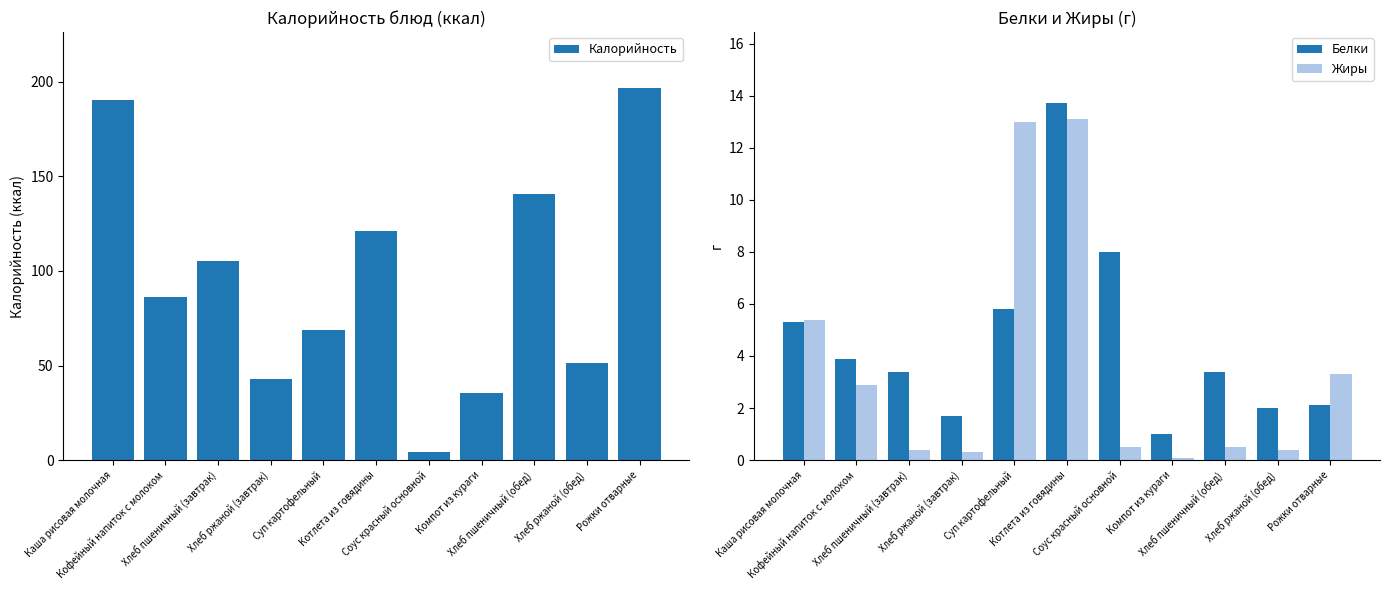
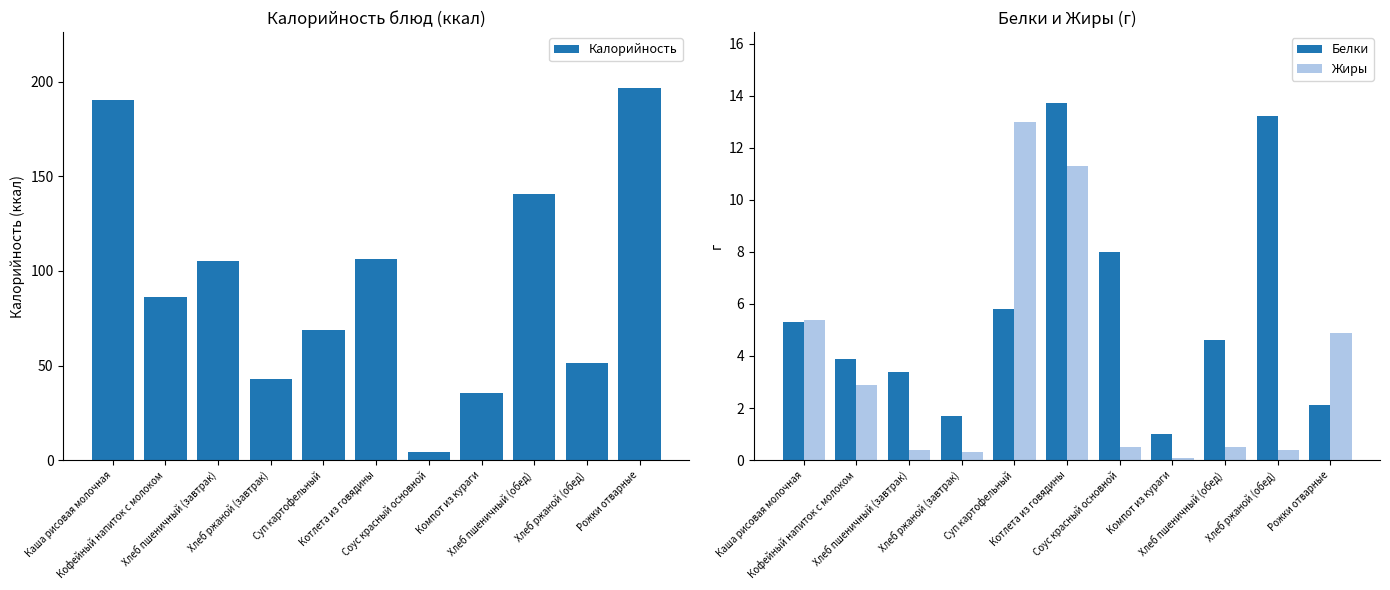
  {
    "Калорийность блюд (ккал)": {
      "Каша рисовая молочная": 191,
      "Кофейный напиток с молоком": 86,
      "Хлеб пшеничный (завтрак)": 106,
      "Хлеб ржаной (завтрак)": 43,
      "Суп картофельный": 69,
-     "Котлета из говядины": 121,
+     "Котлета из говядины": 106,
      "Соус красный основной": 4,
      "Компот из кураги": 36,
      "Хлеб пшеничный (обед)": 141,
      "Хлеб ржаной (обед)": 51,
      "Рожки отварные": 197
    },
    "Белки и Жиры (г)": {
      "Белки": {
        "Каша рисовая молочная": 5.3,
        "Кофейный напиток с молоком": 3.9,
        "Хлеб пшеничный (завтрак)": 3.4,
        "Хлеб ржаной (завтрак)": 1.7,
        "Суп картофельный": 5.8,
        "Котлета из говядины": 13.7,
        "Соус красный основной": 8.0,
        "Компот из кураги": 1.0,
-       "Хлеб пшеничный (обед)": 3.4,
-       "Хлеб ржаной (обед)": 2.0,
+       "Хлеб пшеничный (обед)": 4.6,
+       "Хлеб ржаной (обед)": 13.2,
        "Рожки отварные": 2.1
      },
      "Жиры": {
        "Каша рисовая молочная": 5.4,
        "Кофейный напиток с молоком": 2.9,
        "Хлеб пшеничный (завтрак)": 0.4,
        "Хлеб ржаной (завтрак)": 0.3,
        "Суп картофельный": 13.0,
-       "Котлета из говядины": 13.1,
+       "Котлета из говядины": 11.3,
        "Соус красный основной": 0.5,
        "Компот из кураги": 0.1,
        "Хлеб пшеничный (обед)": 0.5,
        "Хлеб ржаной (обед)": 0.4,
-       "Рожки отварные": 3.3
+       "Рожки отварные": 4.9
      }
    }
  }
